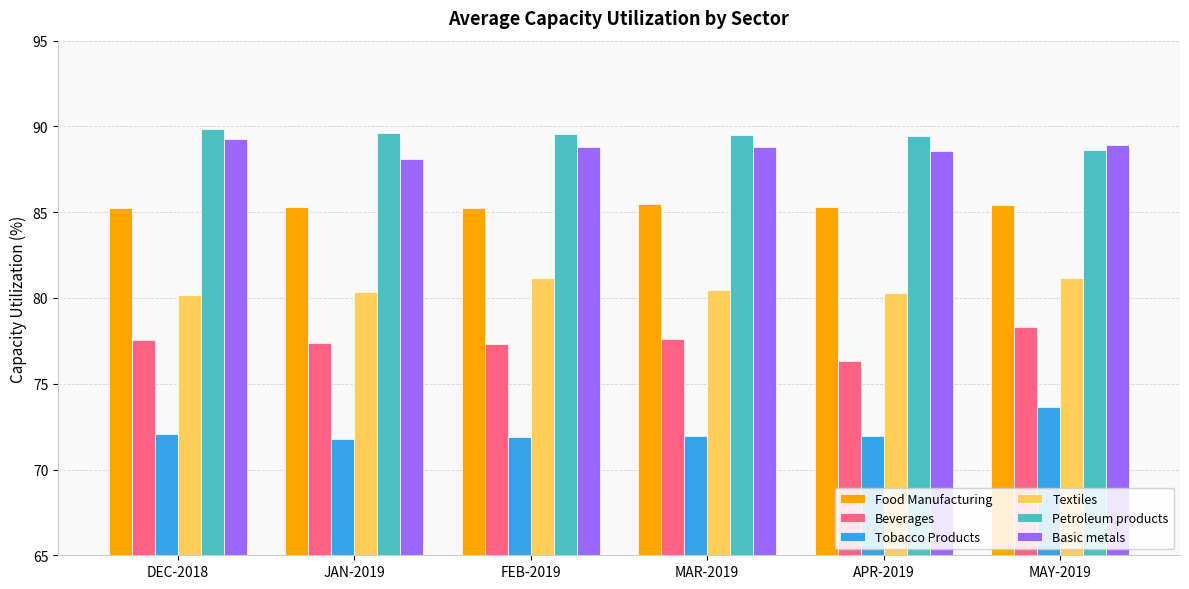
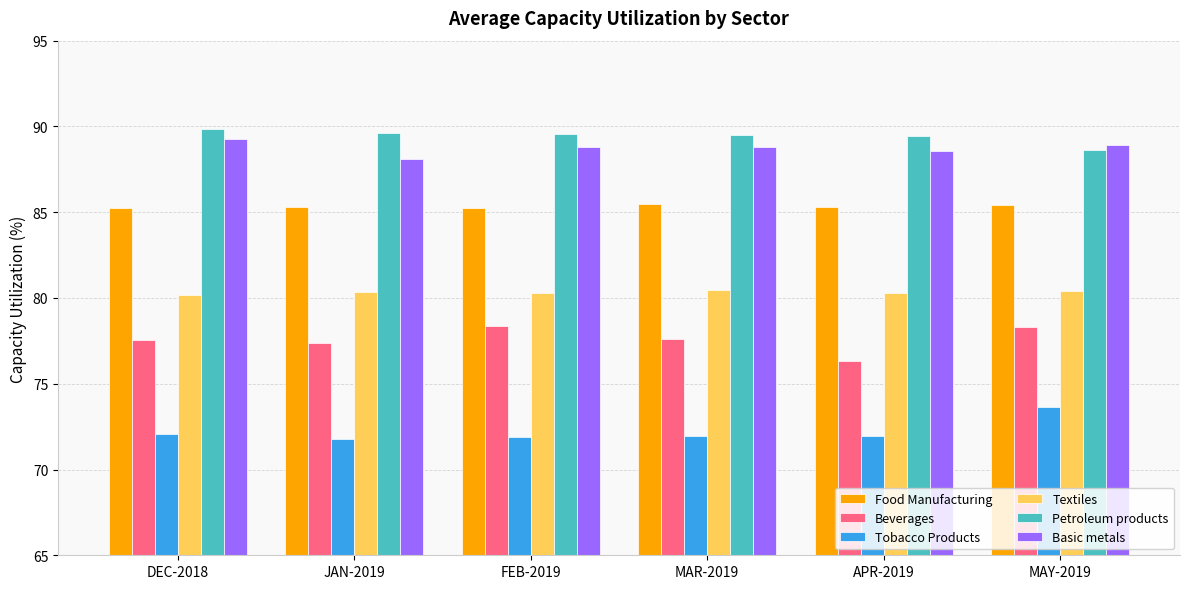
  {
    "Food Manufacturing": {
      "DEC-2018": 85.2,
      "JAN-2019": 85.3,
      "FEB-2019": 85.3,
      "MAR-2019": 85.5,
      "APR-2019": 85.3,
      "MAY-2019": 85.4
    },
    "Beverages": {
      "DEC-2018": 77.5,
      "JAN-2019": 77.4,
-     "FEB-2019": 77.3,
+     "FEB-2019": 78.4,
      "MAR-2019": 77.6,
      "APR-2019": 76.3,
      "MAY-2019": 78.3
    },
    "Textiles": {
      "DEC-2018": 80.2,
      "JAN-2019": 80.3,
-     "FEB-2019": 81.2,
+     "FEB-2019": 80.3,
      "MAR-2019": 80.4,
      "APR-2019": 80.3,
-     "MAY-2019": 81.2
+     "MAY-2019": 80.4
    },
    "Basic metals": {
      "DEC-2018": 89.2,
      "JAN-2019": 88.1,
      "FEB-2019": 88.8,
      "MAR-2019": 88.8,
      "APR-2019": 88.5,
      "MAY-2019": 88.9
    }
  }
